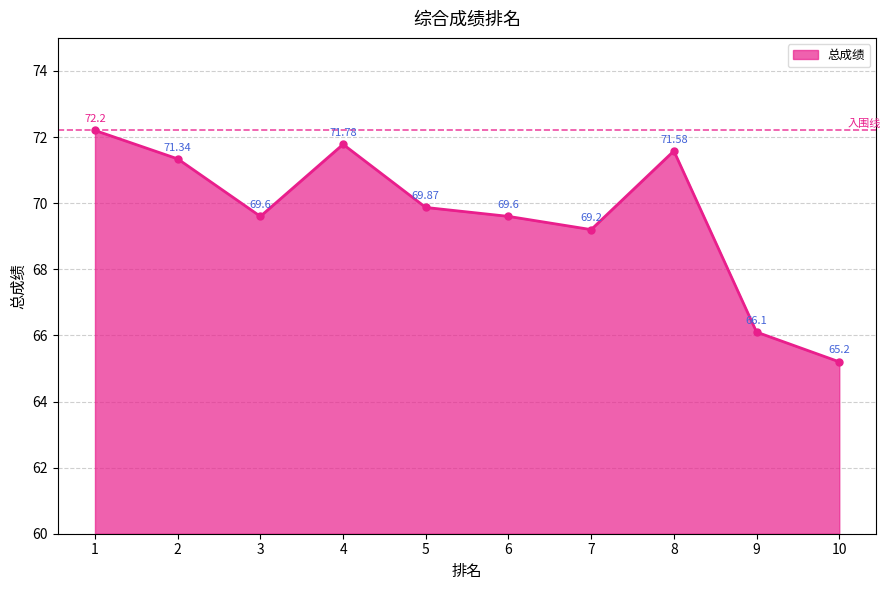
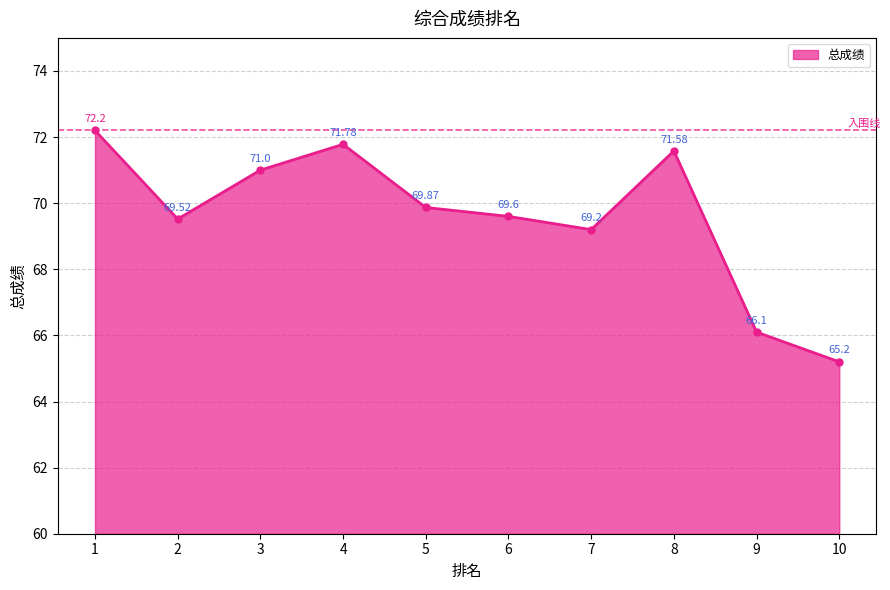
  {
    "1": 72.2,
-   "2": 71.34,
-   "3": 69.6,
+   "2": 69.52,
+   "3": 71.0,
    "4": 71.78,
    "5": 69.87,
    "6": 69.6,
    "7": 69.2,
    "8": 71.58,
    "9": 66.1,
    "10": 65.2
  }
